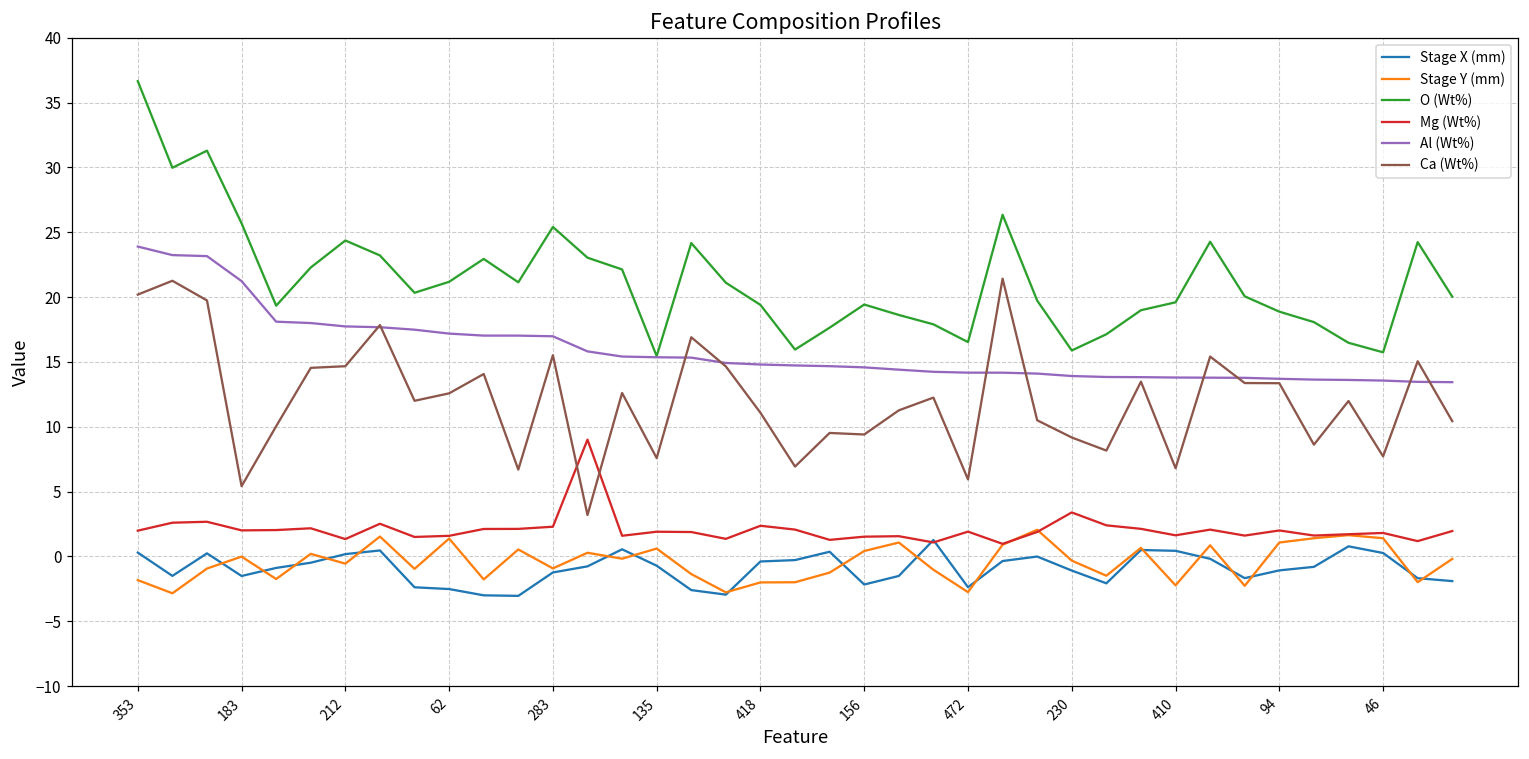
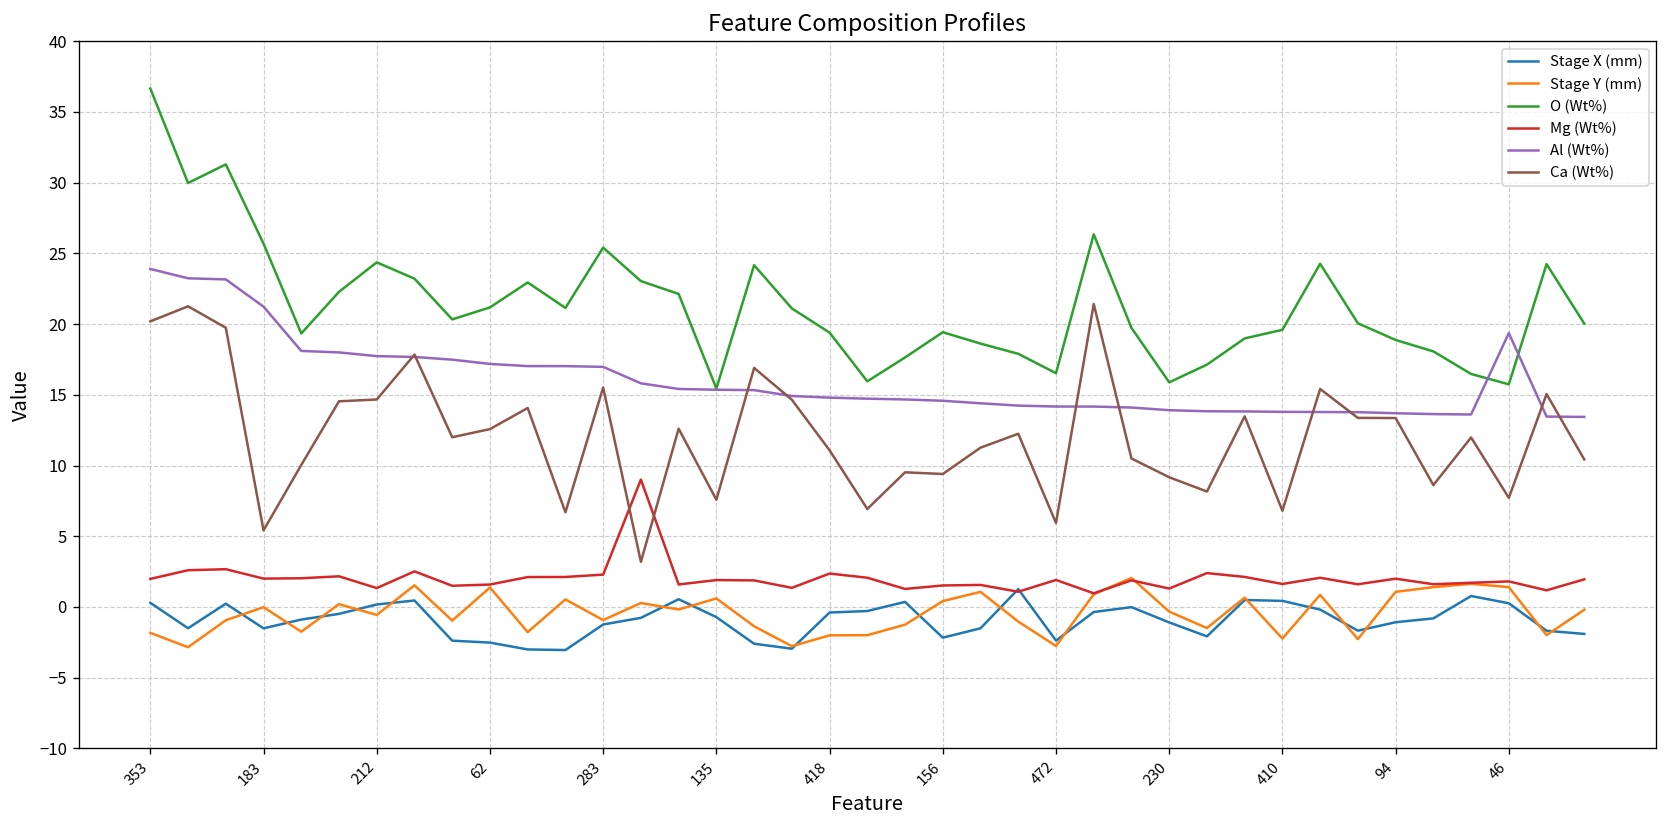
  {
    "Stage X (mm)": {
      "353": 0.3,
      "183": -1.5,
      "212": 0.2,
      "62": -2.5,
      "283": -1.2,
      "135": -0.7,
      "418": -0.4,
      "156": -2.2,
      "472": -2.4,
      "230": -1.1,
      "410": 0.4,
      "94": -1.1,
      "46": 0.3
    },
    "Stage Y (mm)": {
      "353": -1.8,
      "183": 0.0,
      "212": -0.6,
      "283": -0.9,
      "135": 0.6,
      "418": -2.0,
      "156": 0.4,
      "472": -2.8,
      "230": -0.3,
      "410": -2.2,
      "94": 1.1,
      "46": 1.4
    },
    "O (Wt%)": {
      "353": 36.7,
      "183": 25.7,
      "212": 24.4,
      "62": 21.2,
      "283": 25.4,
      "418": 19.4,
      "156": 19.4,
      "472": 16.5,
      "230": 15.9,
      "410": 19.6,
      "94": 18.9,
      "46": 15.7
    },
    "Mg (Wt%)": {
      "353": 2.0,
      "183": 2.0,
      "212": 1.3,
      "283": 2.3,
      "135": 1.9,
      "418": 2.4,
      "156": 1.5,
      "472": 1.9,
-     "230": 3.4,
+     "230": 1.3,
      "410": 1.6,
      "94": 2.0,
      "46": 1.8
    },
    "Al (Wt%)": {
      "353": 23.9,
      "183": 21.2,
      "212": 17.7,
      "62": 17.2,
      "283": 17.0,
      "418": 14.8,
      "156": 14.6,
      "472": 14.2,
      "230": 13.9,
      "410": 13.8,
      "94": 13.7,
-     "46": 13.6
+     "46": 19.4
    },
    "Ca (Wt%)": {
      "353": 20.2,
      "183": 5.4,
      "212": 14.7,
      "62": 12.6,
      "283": 15.5,
      "135": 7.6,
      "418": 11.1,
      "156": 9.4,
      "472": 5.9,
      "230": 9.2,
      "410": 6.8,
      "94": 13.4,
      "46": 7.7
    }
  }
